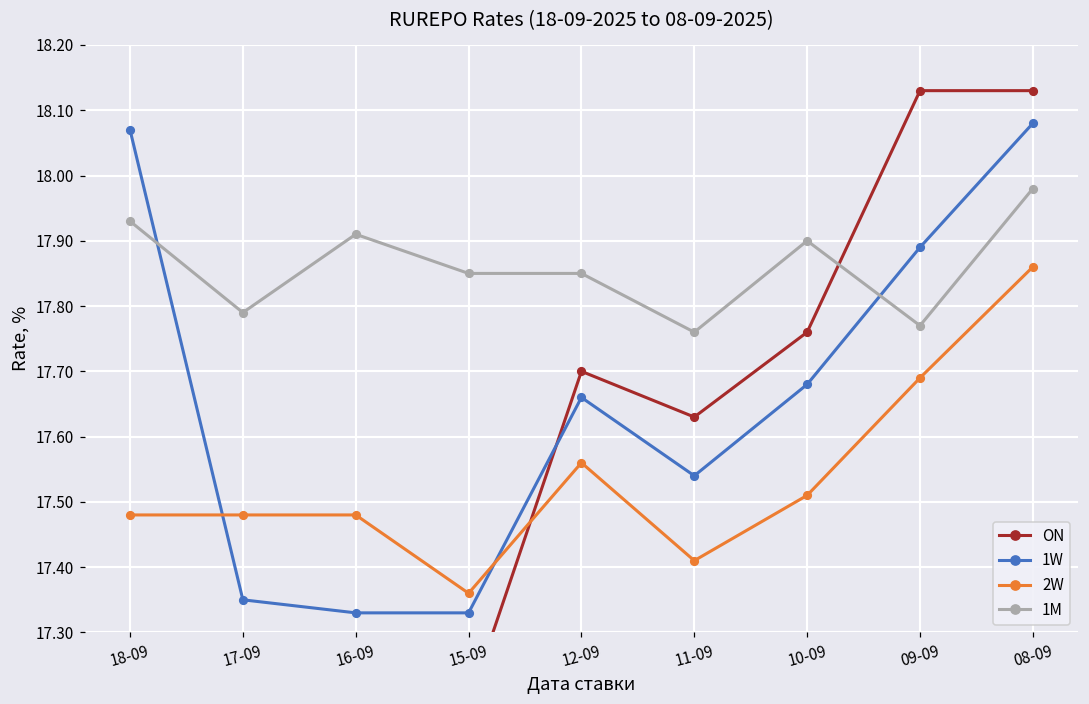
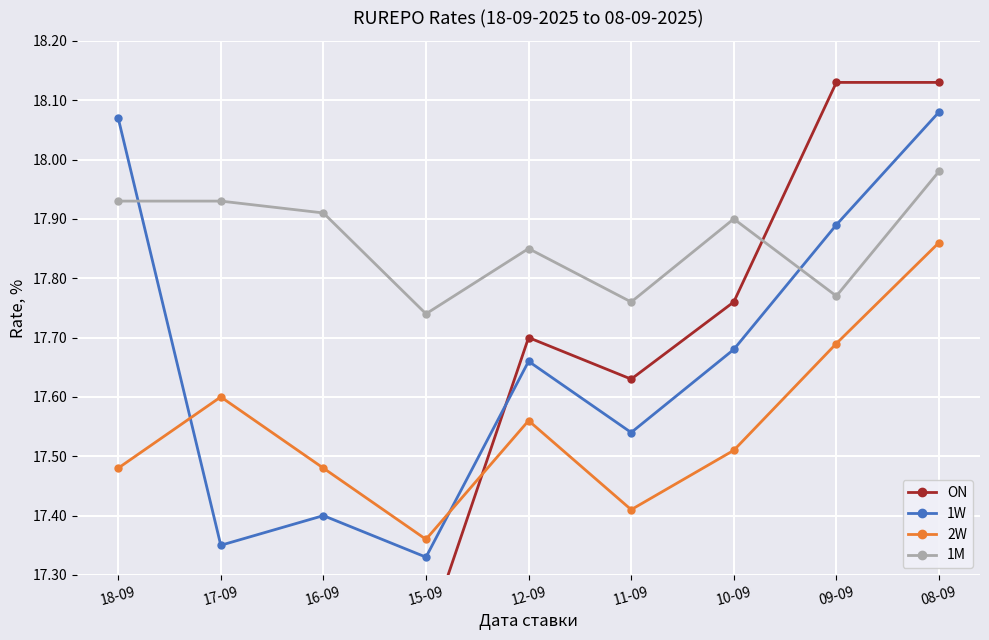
  {
    "ON": {
      "12-09": 17.70,
      "11-09": 17.63,
      "10-09": 17.76,
      "09-09": 18.13,
      "08-09": 18.13
    },
    "1W": {
      "18-09": 18.07,
      "17-09": 17.35,
-     "16-09": 17.33,
+     "16-09": 17.40,
      "15-09": 17.33,
      "12-09": 17.66,
      "11-09": 17.54,
      "10-09": 17.68,
      "09-09": 17.89,
      "08-09": 18.08
    },
    "2W": {
      "18-09": 17.48,
-     "17-09": 17.48,
+     "17-09": 17.60,
      "16-09": 17.48,
      "15-09": 17.36,
      "12-09": 17.56,
      "11-09": 17.41,
      "10-09": 17.51,
      "09-09": 17.69,
      "08-09": 17.86
    },
    "1M": {
      "18-09": 17.93,
-     "17-09": 17.79,
+     "17-09": 17.93,
      "16-09": 17.91,
-     "15-09": 17.85,
+     "15-09": 17.74,
      "12-09": 17.85,
      "11-09": 17.76,
      "10-09": 17.90,
      "09-09": 17.77,
      "08-09": 17.98
    }
  }
